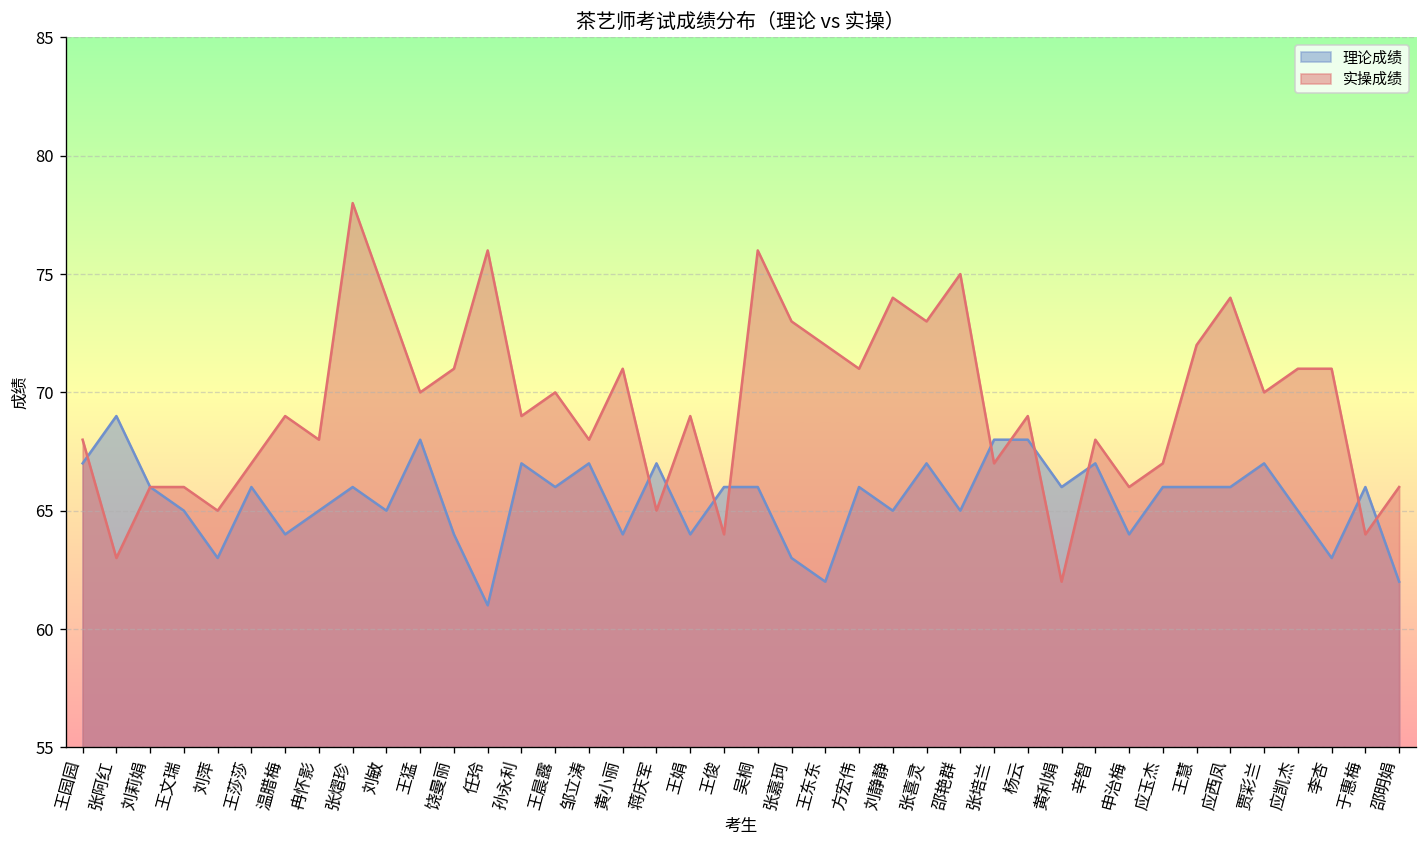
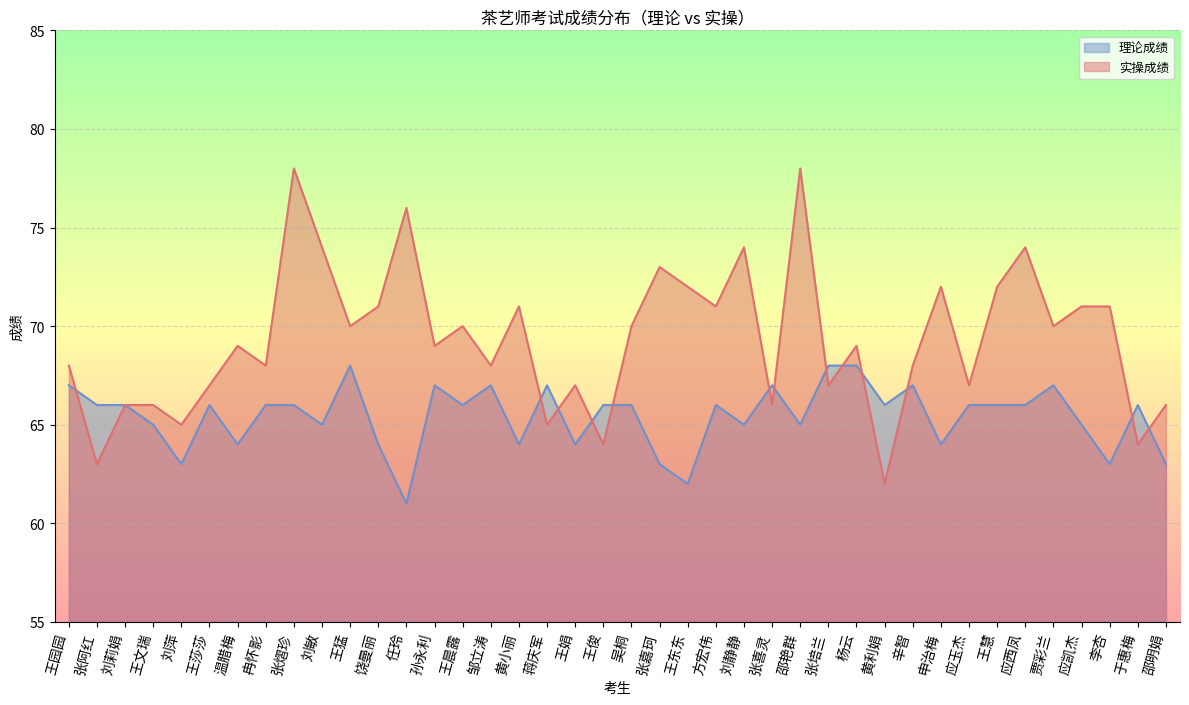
  {
    "理论成绩": {
      "王园园": 67,
-     "张阿红": 69,
+     "张阿红": 66,
      "王文瑞": 65,
      "刘萍": 63,
      "王莎莎": 66,
      "温腊梅": 64,
-     "冉怀影": 65,
+     "冉怀影": 66,
      "张熠珍": 66,
      "刘敏": 65,
      "王猛": 68,
      "饶曼丽": 64,
      "任玲": 61,
      "孙永利": 67,
      "王晨露": 66,
      "邹立涛": 67,
      "黄小丽": 64,
      "蒋庆军": 67,
      "王娟": 64,
      "王俊": 66,
      "吴桐": 66,
      "张嘉珂": 63,
      "王东东": 62,
      "方宏伟": 66,
      "刘静静": 65,
      "张喜灵": 67,
      "邵艳群": 65,
      "张培兰": 68,
      "杨云": 68,
      "黄利娟": 66,
      "辛智": 67,
      "申治梅": 64,
      "应玉杰": 66,
      "王慧": 66,
      "应西凤": 66,
      "贾彩兰": 67,
      "应凯杰": 65,
      "李杏": 63,
      "于惠梅": 66,
-     "邵明娟": 62
+     "邵明娟": 63
    },
    "实操成绩": {
      "王园园": 68,
      "张阿红": 63,
      "王文瑞": 66,
      "刘萍": 65,
      "王莎莎": 67,
      "温腊梅": 69,
      "冉怀影": 68,
      "张熠珍": 78,
      "刘敏": 74,
      "王猛": 70,
      "饶曼丽": 71,
      "任玲": 76,
      "孙永利": 69,
      "王晨露": 70,
      "邹立涛": 68,
      "黄小丽": 71,
      "蒋庆军": 65,
-     "王娟": 69,
+     "王娟": 67,
      "王俊": 64,
-     "吴桐": 76,
+     "吴桐": 70,
      "张嘉珂": 73,
      "王东东": 72,
      "方宏伟": 71,
      "刘静静": 74,
-     "张喜灵": 73,
-     "邵艳群": 75,
+     "张喜灵": 66,
+     "邵艳群": 78,
      "张培兰": 67,
      "杨云": 69,
      "黄利娟": 62,
      "辛智": 68,
-     "申治梅": 66,
+     "申治梅": 72,
      "应玉杰": 67,
      "王慧": 72,
      "应西凤": 74,
      "贾彩兰": 70,
      "应凯杰": 71,
      "李杏": 71,
      "于惠梅": 64,
      "邵明娟": 66
    }
  }
